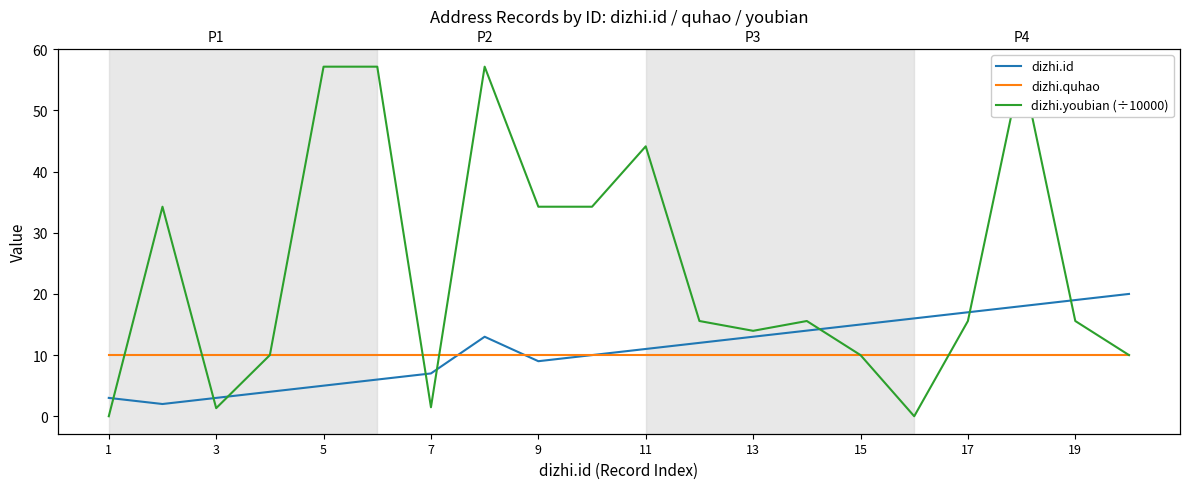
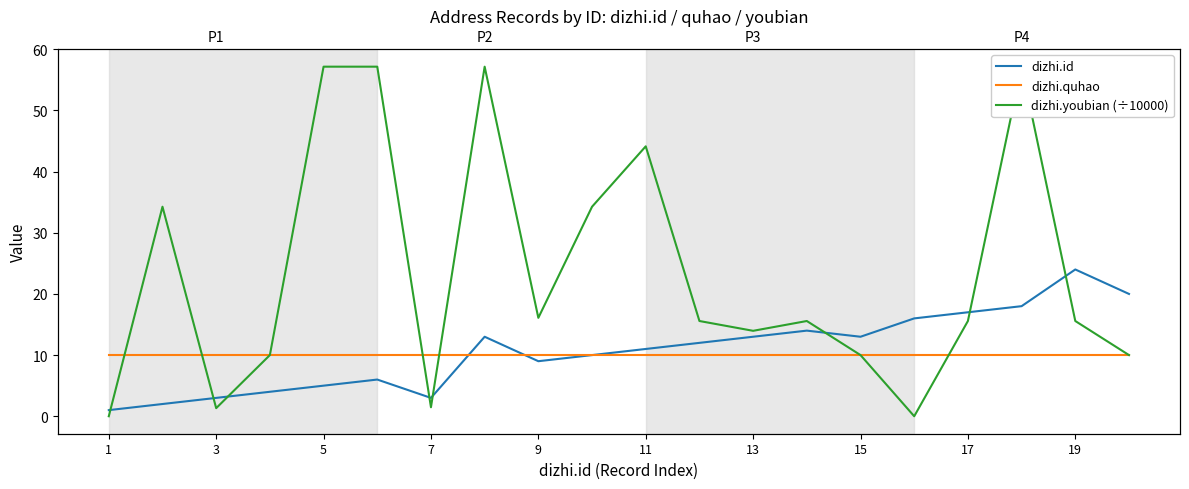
  {
    "dizhi.id": {
-     "1": 3,
+     "1": 1,
      "3": 3,
      "5": 5,
-     "7": 7,
+     "7": 3,
      "P2": 13,
      "9": 9,
      "11": 11,
      "13": 13,
-     "15": 15,
+     "15": 13,
      "17": 17,
      "P4": 18,
-     "19": 19
+     "19": 24
    },
    "dizhi.quhao": {
      "1": 10,
      "3": 10,
      "5": 10,
      "7": 10,
      "P2": 10,
      "9": 10,
      "11": 10,
      "13": 10,
      "17": 10,
      "P4": 10,
      "19": 10
    },
    "dizhi.youbian (÷10000)": {
      "1": 0,
      "3": 1,
      "5": 57,
      "7": 1,
      "P2": 57,
-     "9": 34,
+     "9": 16,
      "11": 44,
      "13": 14,
      "17": 16,
      "19": 16
    }
  }
